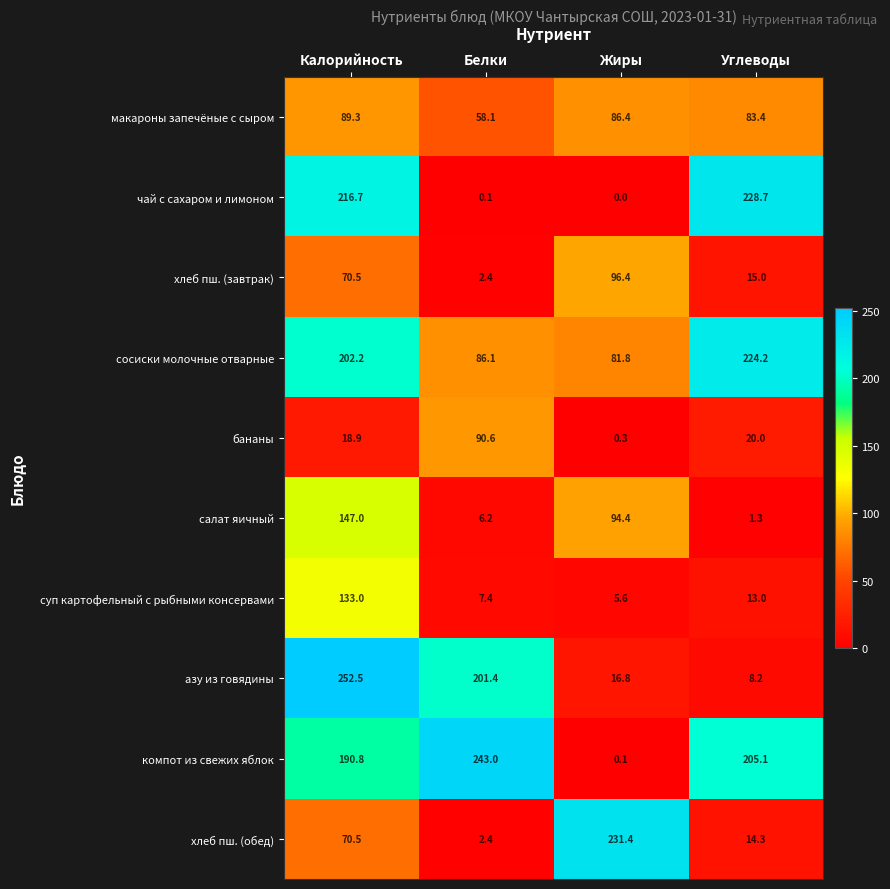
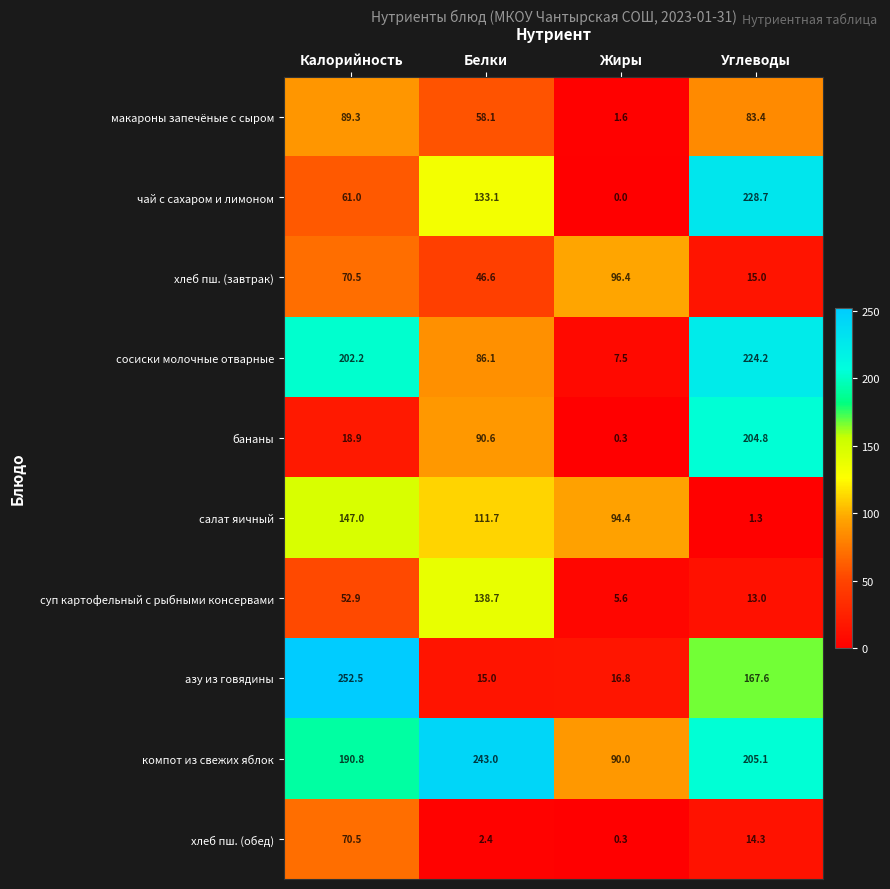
  {
    "макароны запечёные с сыром": {
      "Калорийность": 89.3,
      "Белки": 58.1,
-     "Жиры": 86.4,
+     "Жиры": 1.6,
      "Углеводы": 83.4
    },
    "чай с сахаром и лимоном": {
-     "Калорийность": 216.7,
-     "Белки": 0.1,
+     "Калорийность": 61.0,
+     "Белки": 133.1,
      "Жиры": 0.0,
      "Углеводы": 228.7
    },
    "хлеб пш. (завтрак)": {
      "Калорийность": 70.5,
-     "Белки": 2.4,
+     "Белки": 46.6,
      "Жиры": 96.4,
      "Углеводы": 15.0
    },
    "сосиски молочные отварные": {
      "Калорийность": 202.2,
      "Белки": 86.1,
-     "Жиры": 81.8,
+     "Жиры": 7.5,
      "Углеводы": 224.2
    },
    "бананы": {
      "Калорийность": 18.9,
      "Белки": 90.6,
      "Жиры": 0.3,
-     "Углеводы": 20.0
+     "Углеводы": 204.8
    },
    "салат яичный": {
      "Калорийность": 147.0,
-     "Белки": 6.2,
+     "Белки": 111.7,
      "Жиры": 94.4,
      "Углеводы": 1.3
    },
    "суп картофельный с рыбными консервами": {
-     "Калорийность": 133.0,
-     "Белки": 7.4,
+     "Калорийность": 52.9,
+     "Белки": 138.7,
      "Жиры": 5.6,
      "Углеводы": 13.0
    },
    "азу из говядины": {
      "Калорийность": 252.5,
-     "Белки": 201.4,
+     "Белки": 15.0,
      "Жиры": 16.8,
-     "Углеводы": 8.2
+     "Углеводы": 167.6
    },
    "компот из свежих яблок": {
      "Калорийность": 190.8,
      "Белки": 243.0,
-     "Жиры": 0.1,
+     "Жиры": 90.0,
      "Углеводы": 205.1
    },
    "хлеб пш. (обед)": {
      "Калорийность": 70.5,
      "Белки": 2.4,
-     "Жиры": 231.4,
+     "Жиры": 0.3,
      "Углеводы": 14.3
    }
  }
